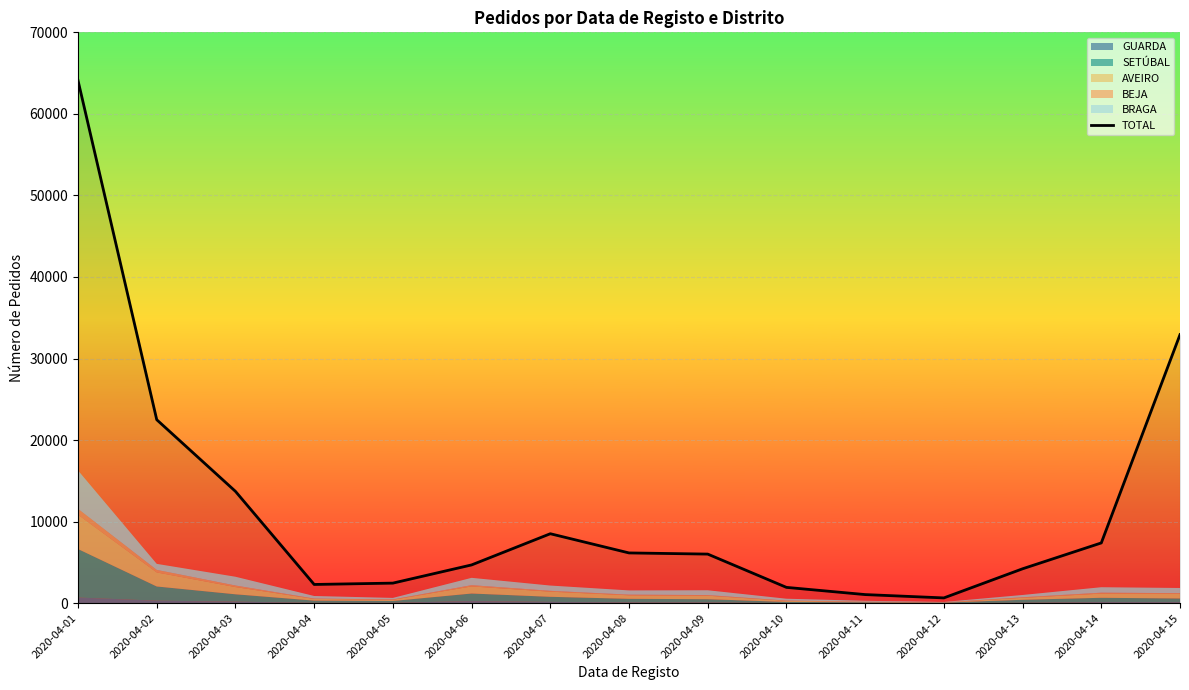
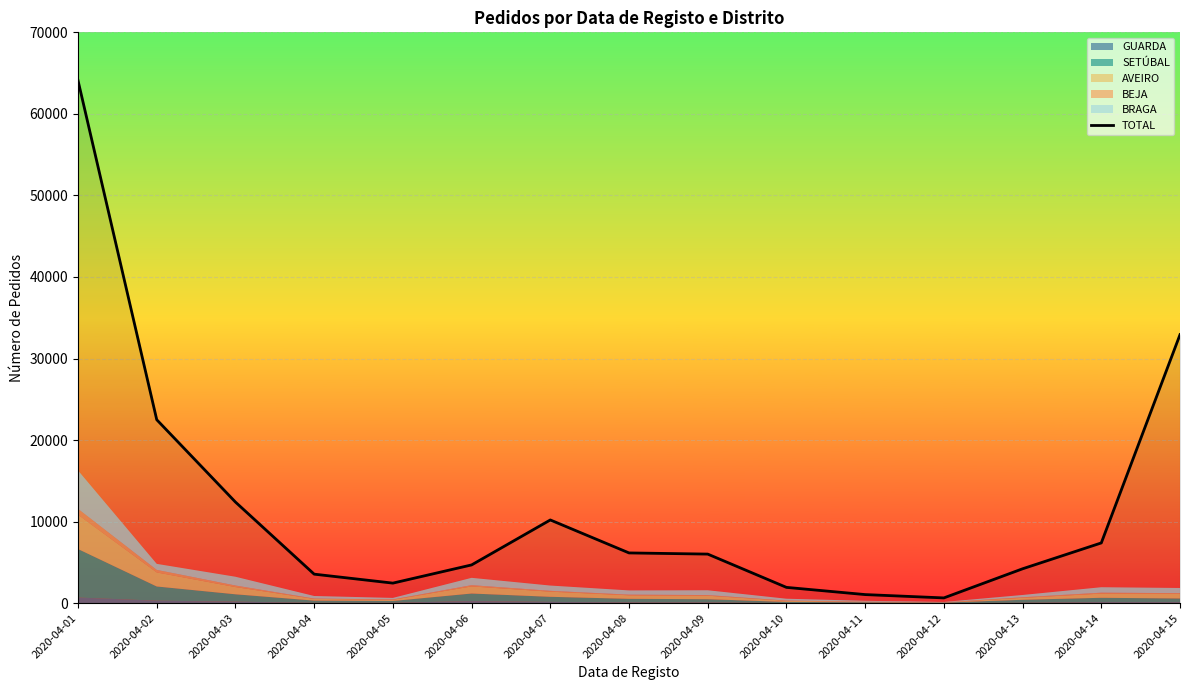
  {
    "TOTAL": {
      "2020-04-01": 64000,
      "2020-04-02": 22000,
-     "2020-04-03": 14000,
-     "2020-04-04": 2000,
+     "2020-04-03": 12000,
+     "2020-04-04": 4000,
      "2020-04-05": 2000,
      "2020-04-06": 5000,
-     "2020-04-07": 9000,
+     "2020-04-07": 10000,
      "2020-04-08": 6000,
      "2020-04-09": 6000,
      "2020-04-10": 2000,
      "2020-04-11": 1000,
      "2020-04-12": 1000,
      "2020-04-13": 4000,
      "2020-04-14": 7000,
      "2020-04-15": 33000
    },
    "BRAGA": {
      "2020-04-01": 5000,
      "2020-04-02": 1000,
      "2020-04-03": 1000,
      "2020-04-04": 0,
      "2020-04-06": 1000,
      "2020-04-07": 1000,
      "2020-04-08": 1000,
      "2020-04-09": 1000,
      "2020-04-14": 1000,
      "2020-04-15": 1000
    }
  }
